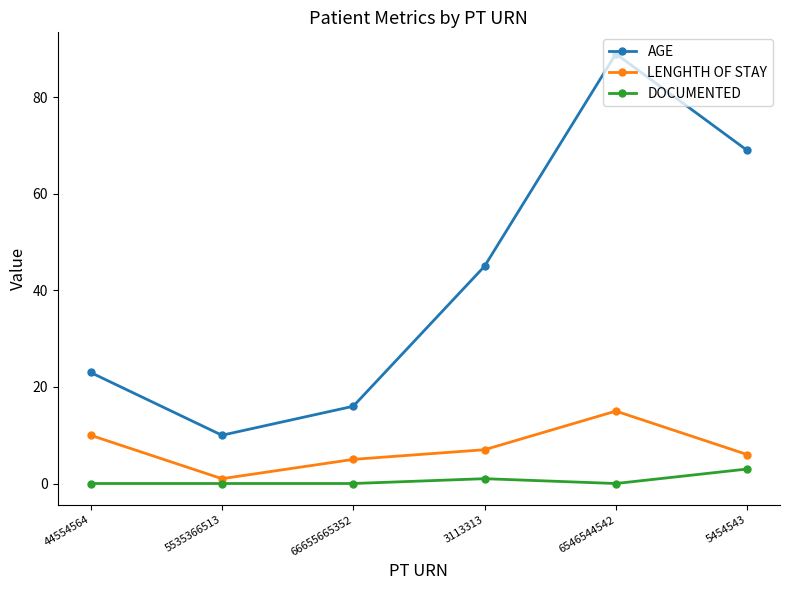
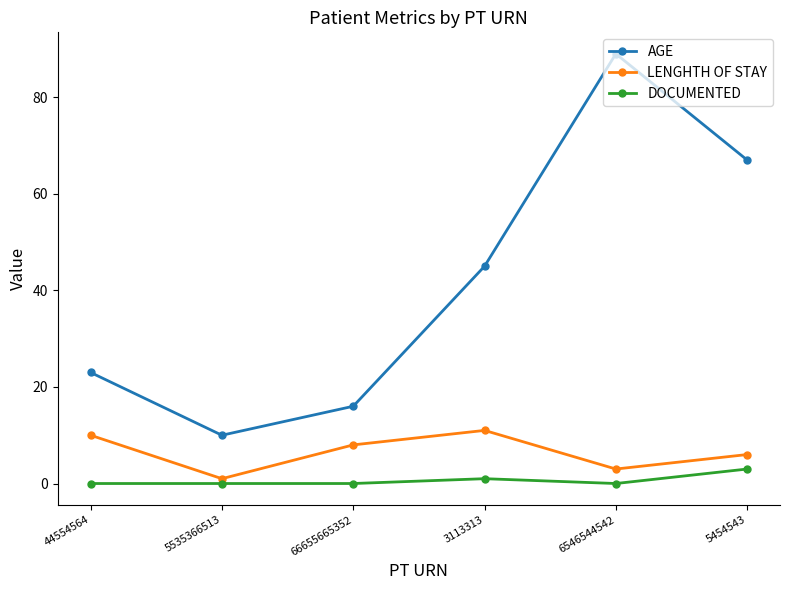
  {
    "AGE": {
      "44554564": 23,
      "5535366513": 10,
      "66655665352": 16,
      "3113313": 45,
-     "5454543": 69
+     "5454543": 67
    },
    "LENGHTH OF STAY": {
      "44554564": 10,
      "5535366513": 1,
-     "66655665352": 5,
-     "3113313": 7,
-     "6546544542": 15,
+     "66655665352": 8,
+     "3113313": 11,
+     "6546544542": 3,
      "5454543": 6
    },
    "DOCUMENTED": {
      "44554564": 0,
      "5535366513": 0,
      "66655665352": 0,
      "3113313": 1,
      "6546544542": 0,
      "5454543": 3
    }
  }
